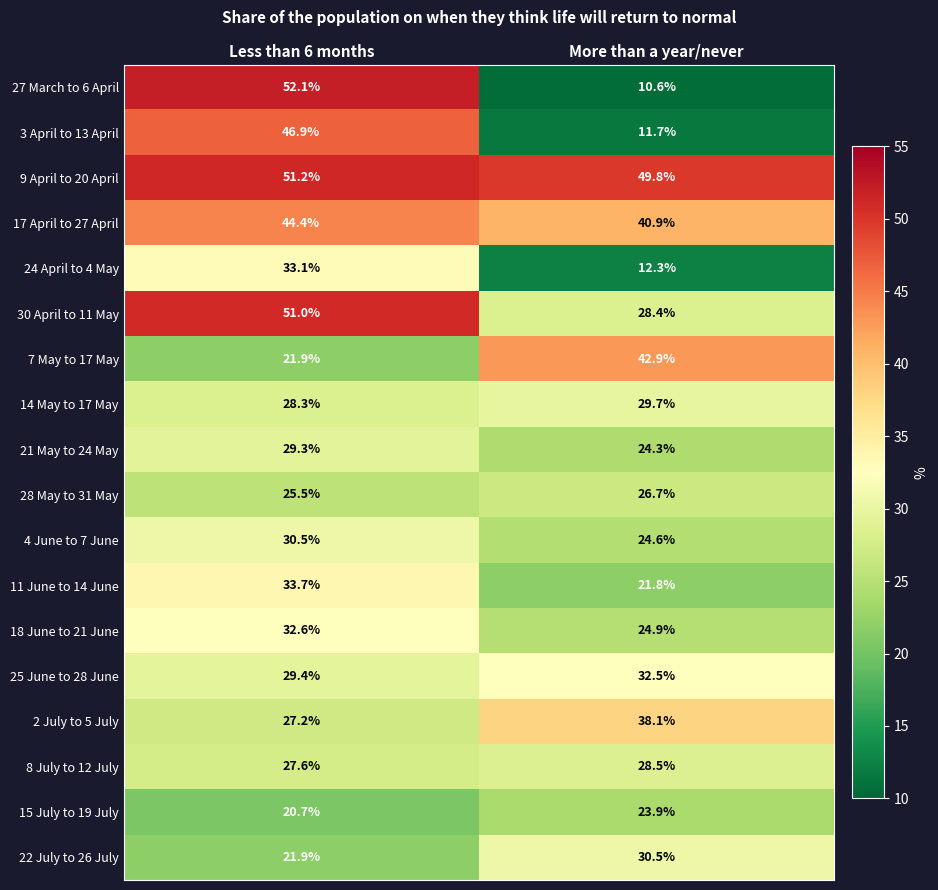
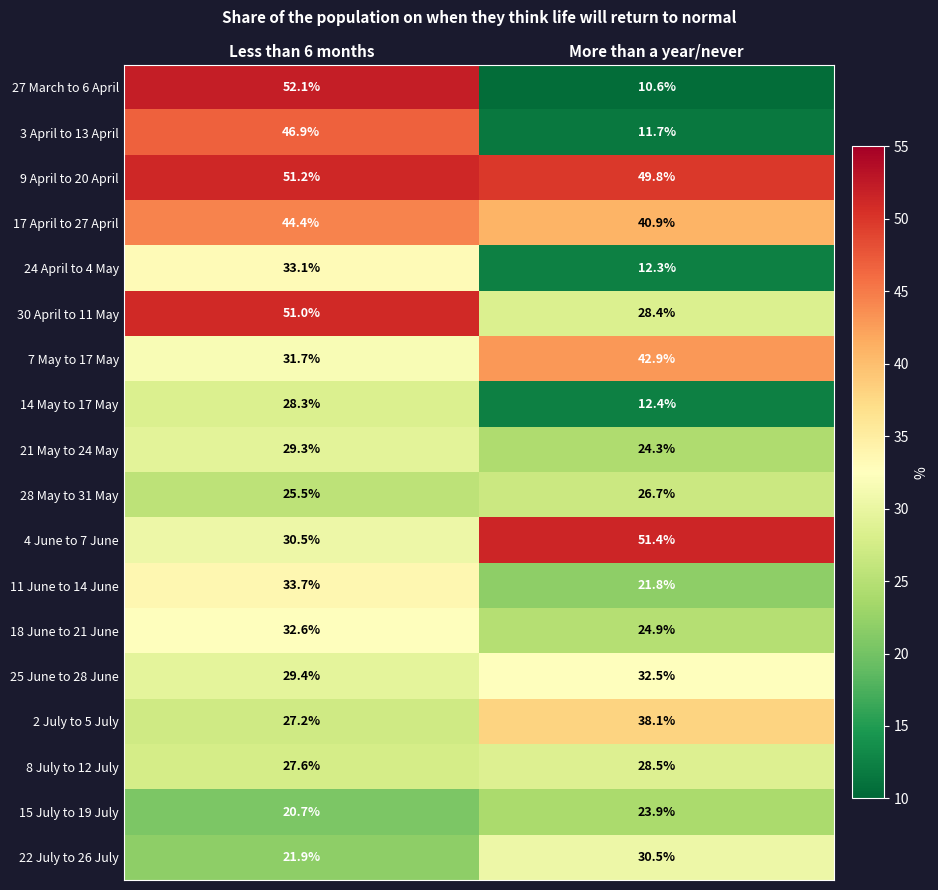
  {
    "27 March to 6 April": {
      "Less than 6 months": "52.1%",
      "More than a year/never": "10.6%"
    },
    "3 April to 13 April": {
      "Less than 6 months": "46.9%",
      "More than a year/never": "11.7%"
    },
    "9 April to 20 April": {
      "Less than 6 months": "51.2%",
      "More than a year/never": "49.8%"
    },
    "17 April to 27 April": {
      "Less than 6 months": "44.4%",
      "More than a year/never": "40.9%"
    },
    "24 April to 4 May": {
      "Less than 6 months": "33.1%",
      "More than a year/never": "12.3%"
    },
    "30 April to 11 May": {
      "Less than 6 months": "51.0%",
      "More than a year/never": "28.4%"
    },
    "7 May to 17 May": {
-     "Less than 6 months": "21.9%",
+     "Less than 6 months": "31.7%",
      "More than a year/never": "42.9%"
    },
    "14 May to 17 May": {
      "Less than 6 months": "28.3%",
-     "More than a year/never": "29.7%"
+     "More than a year/never": "12.4%"
    },
    "21 May to 24 May": {
      "Less than 6 months": "29.3%",
      "More than a year/never": "24.3%"
    },
    "28 May to 31 May": {
      "Less than 6 months": "25.5%",
      "More than a year/never": "26.7%"
    },
    "4 June to 7 June": {
      "Less than 6 months": "30.5%",
-     "More than a year/never": "24.6%"
+     "More than a year/never": "51.4%"
    },
    "11 June to 14 June": {
      "Less than 6 months": "33.7%",
      "More than a year/never": "21.8%"
    },
    "18 June to 21 June": {
      "Less than 6 months": "32.6%",
      "More than a year/never": "24.9%"
    },
    "25 June to 28 June": {
      "Less than 6 months": "29.4%",
      "More than a year/never": "32.5%"
    },
    "2 July to 5 July": {
      "Less than 6 months": "27.2%",
      "More than a year/never": "38.1%"
    },
    "8 July to 12 July": {
      "Less than 6 months": "27.6%",
      "More than a year/never": "28.5%"
    },
    "15 July to 19 July": {
      "Less than 6 months": "20.7%",
      "More than a year/never": "23.9%"
    },
    "22 July to 26 July": {
      "Less than 6 months": "21.9%",
      "More than a year/never": "30.5%"
    }
  }
